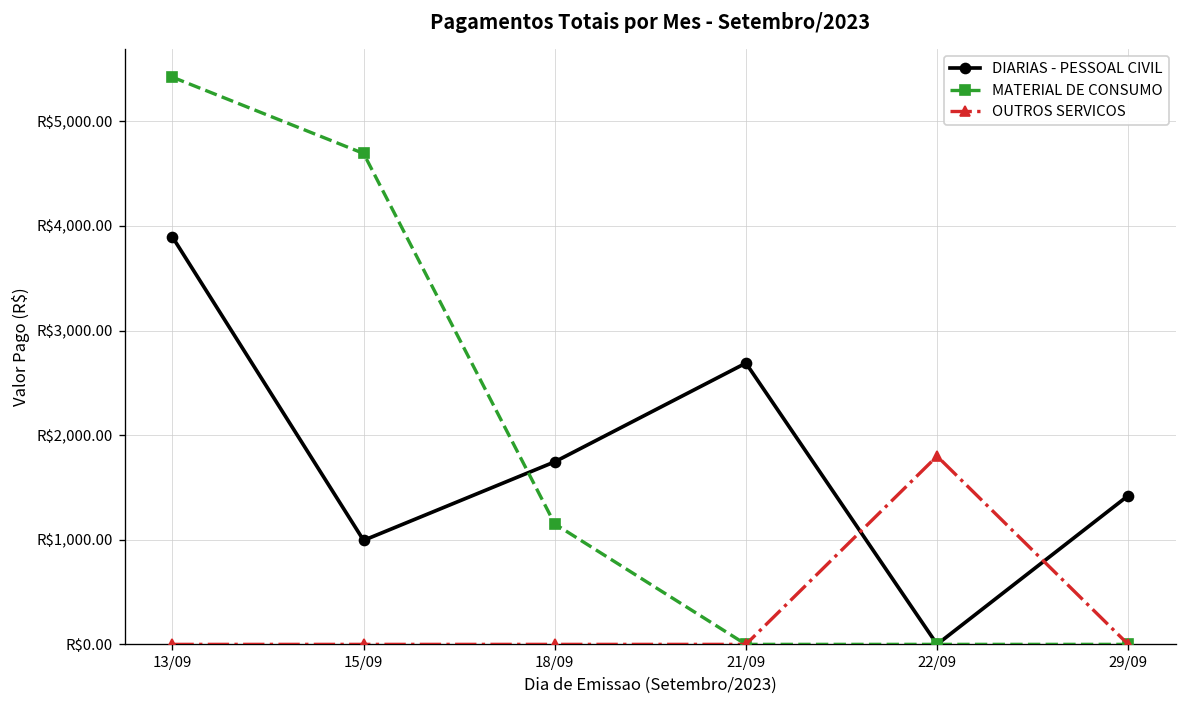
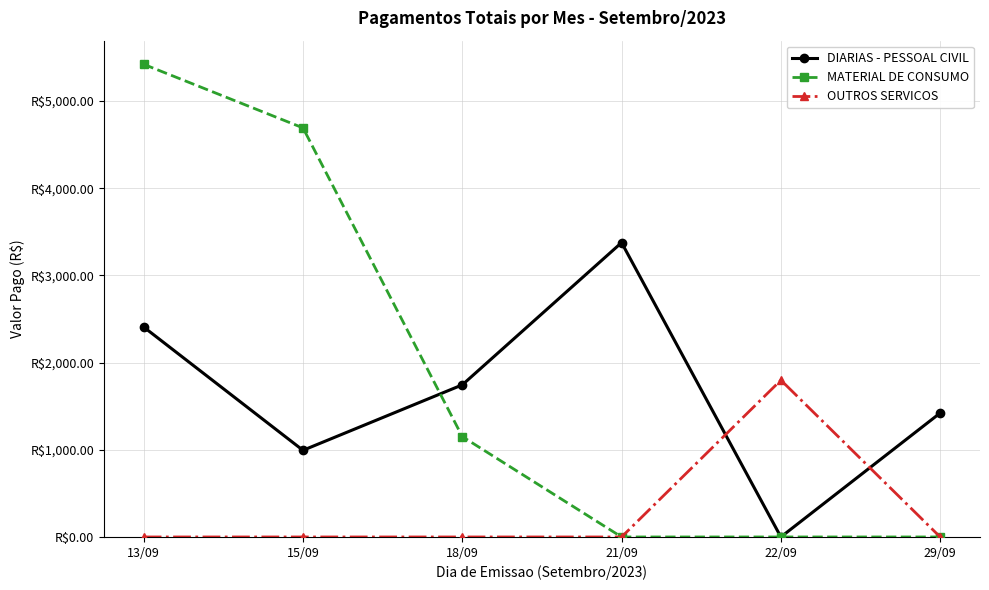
  {
    "DIARIAS - PESSOAL CIVIL": {
-     "13/09": "R$3,900",
+     "13/09": "R$2,400",
      "15/09": "R$1,000",
      "18/09": "R$1,700",
-     "21/09": "R$2,700",
+     "21/09": "R$3,400",
      "29/09": "R$1,400"
    },
    "MATERIAL DE CONSUMO": {
      "13/09": "R$5,400",
      "15/09": "R$4,700",
      "18/09": "R$1,200"
    },
    "OUTROS SERVICOS": {
      "13/09": "R$0",
      "15/09": "R$0",
      "18/09": "R$0",
      "22/09": "R$1,800"
    }
  }
